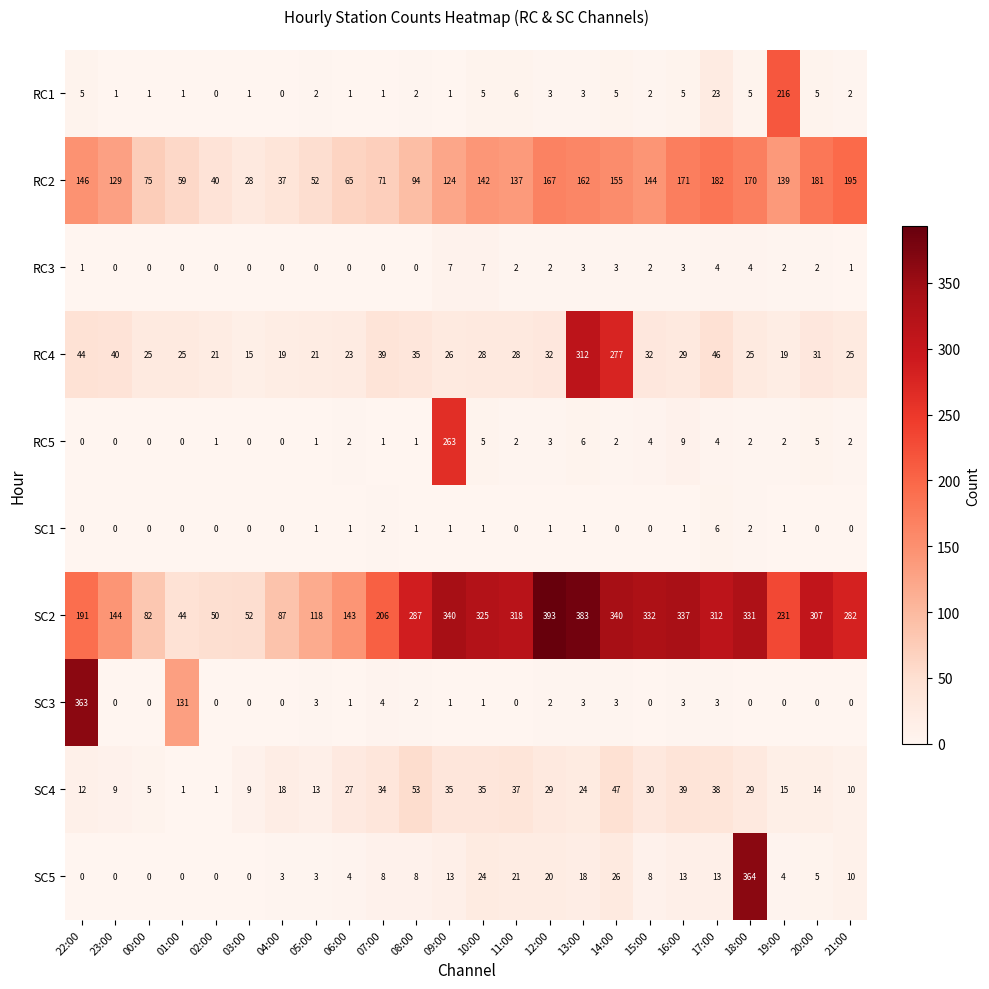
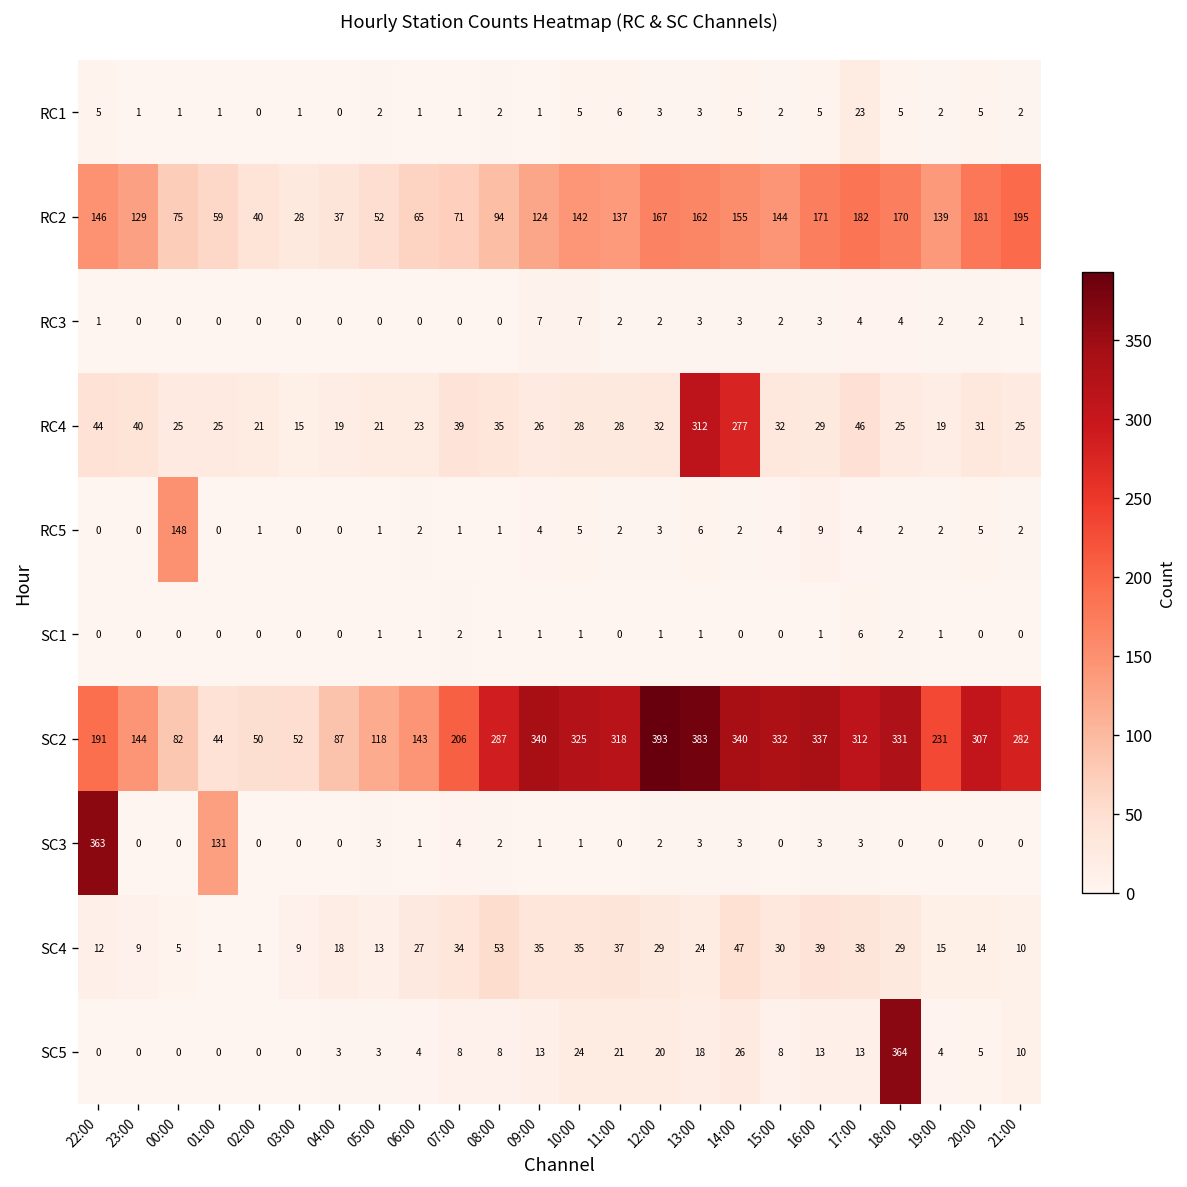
  {
    "RC1": {
      "22:00": 5,
      "23:00": 1,
      "00:00": 1,
      "01:00": 1,
      "02:00": 0,
      "03:00": 1,
      "04:00": 0,
      "05:00": 2,
      "06:00": 1,
      "07:00": 1,
      "08:00": 2,
      "09:00": 1,
      "10:00": 5,
      "11:00": 6,
      "12:00": 3,
      "13:00": 3,
      "14:00": 5,
      "15:00": 2,
      "16:00": 5,
      "17:00": 23,
      "18:00": 5,
-     "19:00": 216,
+     "19:00": 2,
      "20:00": 5,
      "21:00": 2
    },
    "RC5": {
      "22:00": 0,
      "23:00": 0,
-     "00:00": 0,
+     "00:00": 148,
      "01:00": 0,
      "02:00": 1,
      "03:00": 0,
      "04:00": 0,
      "05:00": 1,
      "06:00": 2,
      "07:00": 1,
      "08:00": 1,
-     "09:00": 263,
+     "09:00": 4,
      "10:00": 5,
      "11:00": 2,
      "12:00": 3,
      "13:00": 6,
      "14:00": 2,
      "15:00": 4,
      "16:00": 9,
      "17:00": 4,
      "18:00": 2,
      "19:00": 2,
      "20:00": 5,
      "21:00": 2
    }
  }
